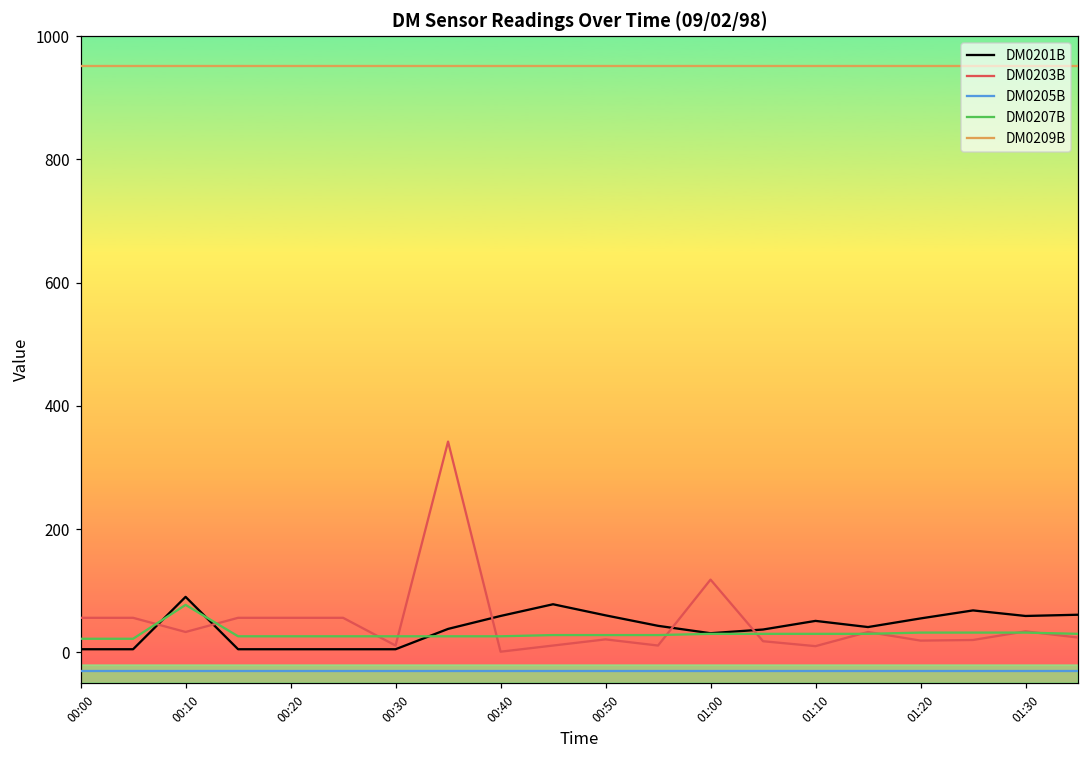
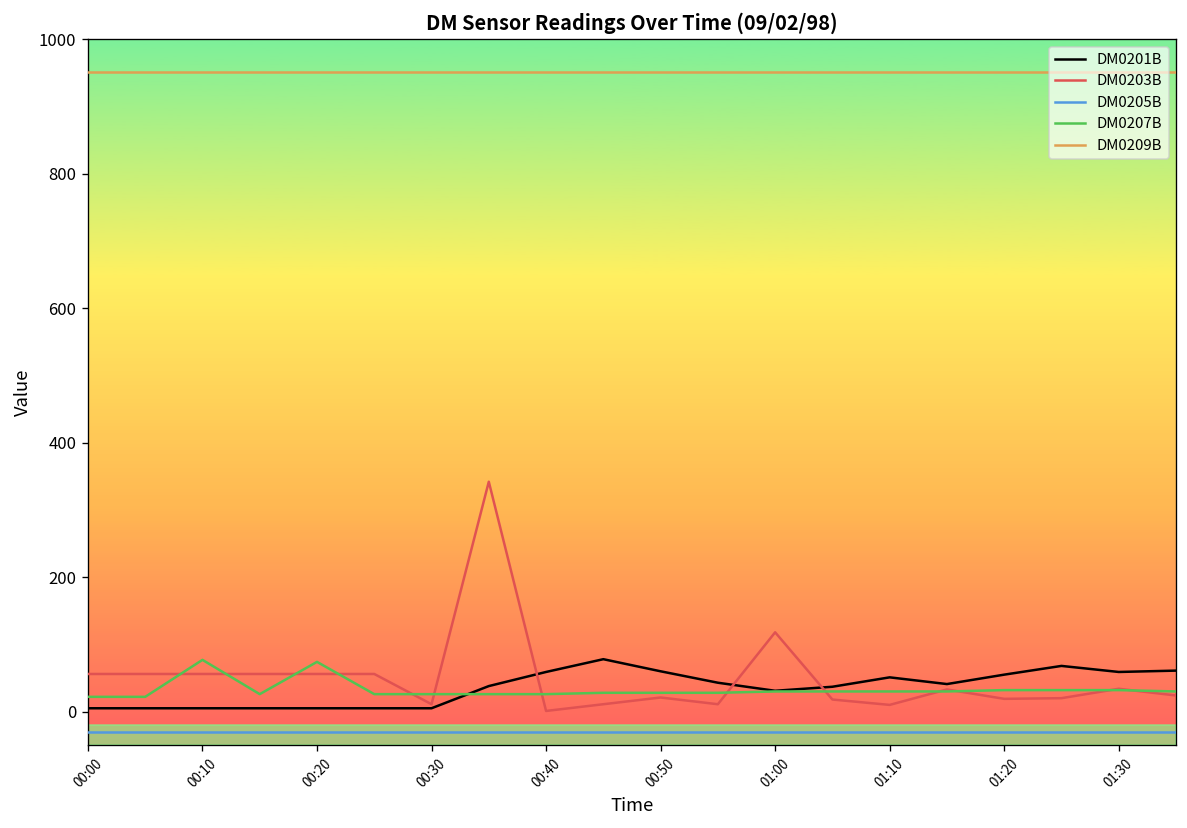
  {
    "DM0201B": {
      "00:00": 10,
-     "00:10": 90,
+     "00:10": 10,
      "00:20": 10,
      "00:30": 10,
      "00:40": 60,
      "00:50": 60,
      "01:10": 50,
      "01:20": 60,
      "01:30": 60
    },
    "DM0203B": {
      "00:00": 60,
-     "00:10": 30,
+     "00:10": 60,
      "00:20": 60,
      "00:30": 10,
      "00:40": 0,
      "00:50": 20,
      "01:00": 120,
      "01:10": 10,
      "01:20": 20
    },
    "DM0207B": {
      "00:00": 20,
      "00:10": 80,
-     "00:20": 30,
+     "00:20": 70,
      "00:30": 30,
      "00:40": 30,
      "00:50": 30,
      "01:10": 30,
      "01:20": 30
    },
    "DM0209B": {
      "00:00": 950,
      "00:10": 950,
      "00:20": 950,
      "00:30": 950,
      "00:40": 950,
      "00:50": 950,
      "01:00": 950,
      "01:10": 950,
      "01:20": 950
    }
  }
